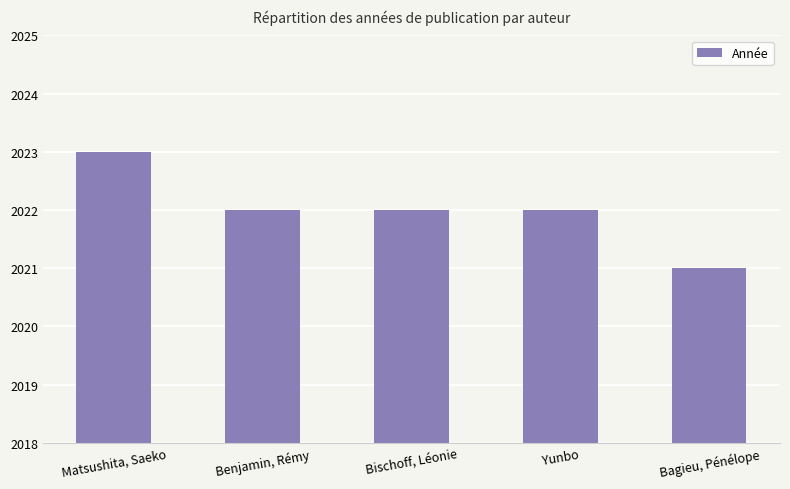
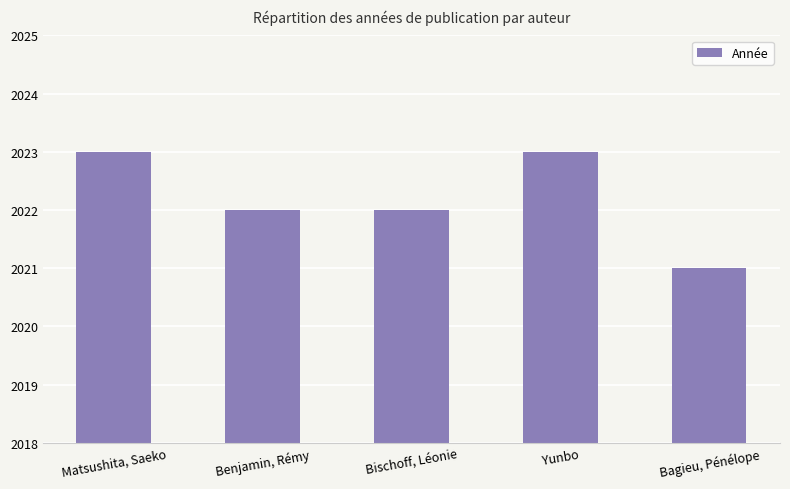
  {
    "Matsushita, Saeko": 2023,
    "Benjamin, Rémy": 2022,
    "Bischoff, Léonie": 2022,
-   "Yunbo": 2022,
+   "Yunbo": 2023,
    "Bagieu, Pénélope": 2021
  }
